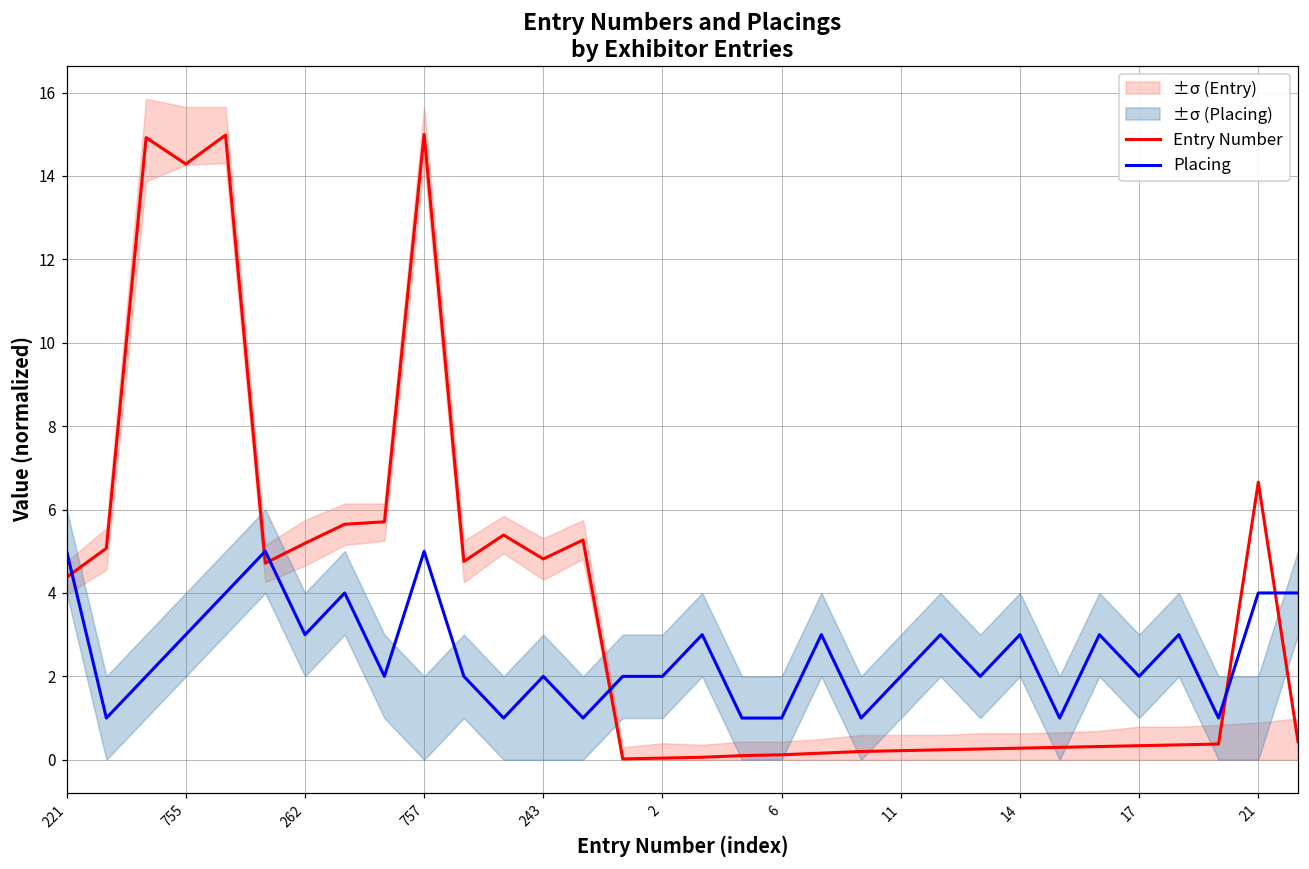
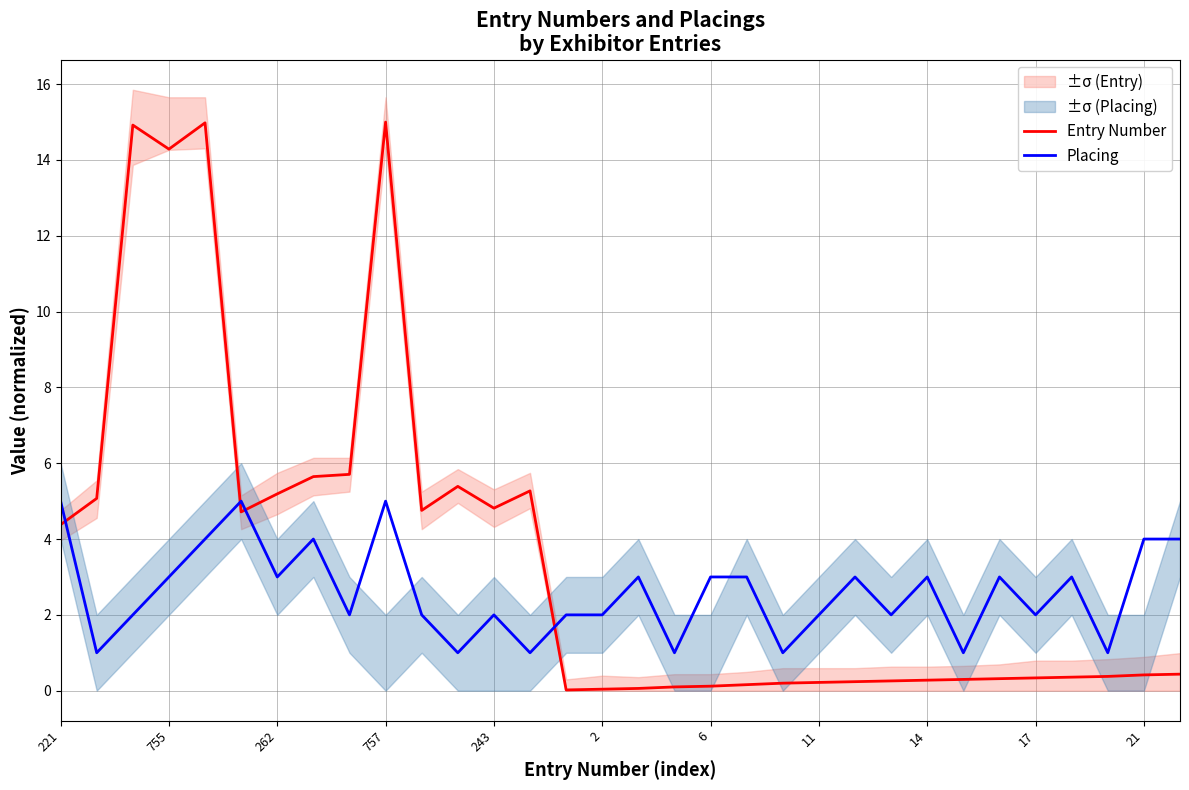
  {
    "Entry Number": {
      "221": 4.4,
      "755": 14.3,
      "262": 5.2,
      "757": 15.0,
      "243": 4.8,
      "6": 0.1,
-     "21": 6.7
+     "21": 0.4
    },
    "±σ (Entry)": {
      "6": 0.4,
      "21": 0.9
    },
    "Placing": {
      "221": 5,
      "755": 3,
      "262": 3,
      "757": 5,
      "243": 2,
-     "6": 1,
+     "6": 3,
      "21": 4
    }
  }
